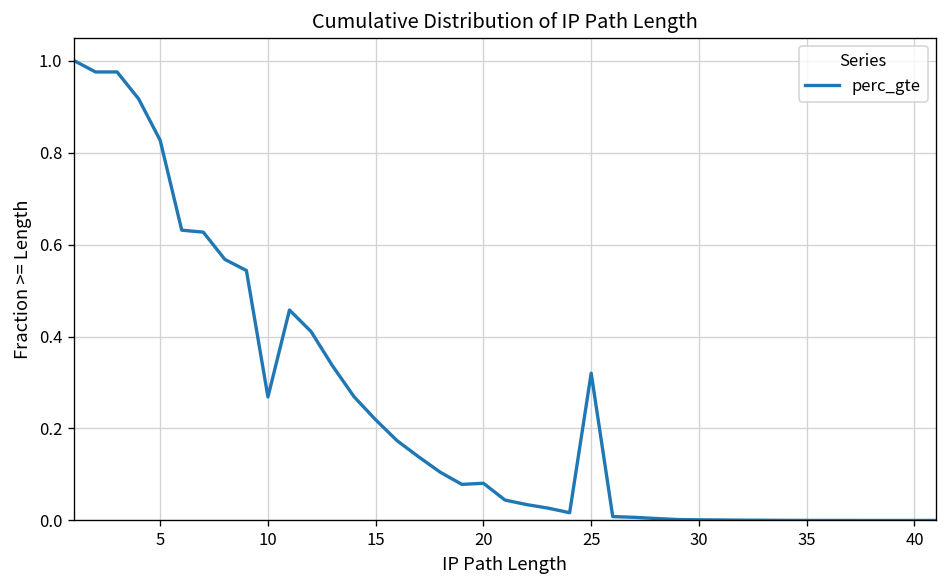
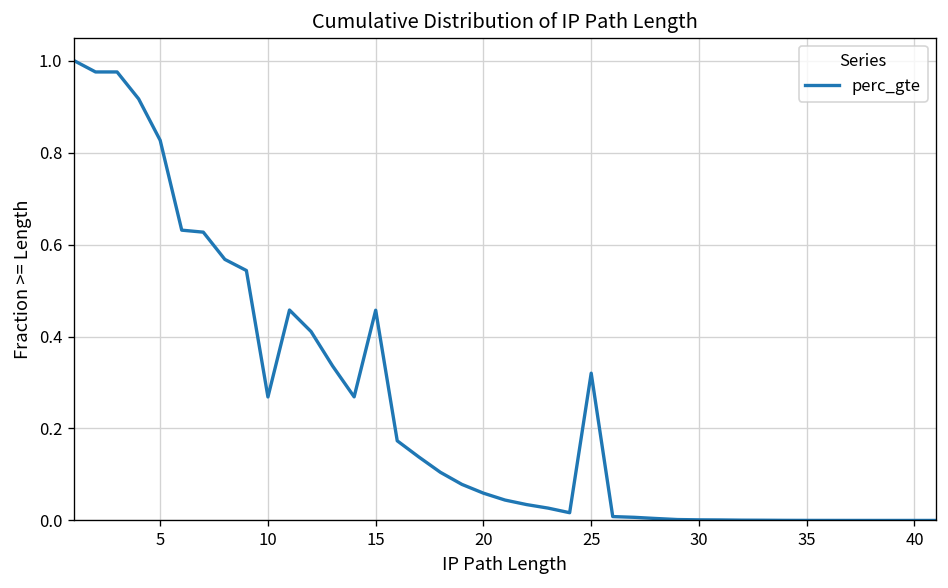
  {
    "5": 0.83,
    "10": 0.27,
-   "15": 0.22,
-   "20": 0.08,
+   "15": 0.46,
+   "20": 0.06,
    "25": 0.32,
    "30": 0.00,
    "35": 0.00
  }
